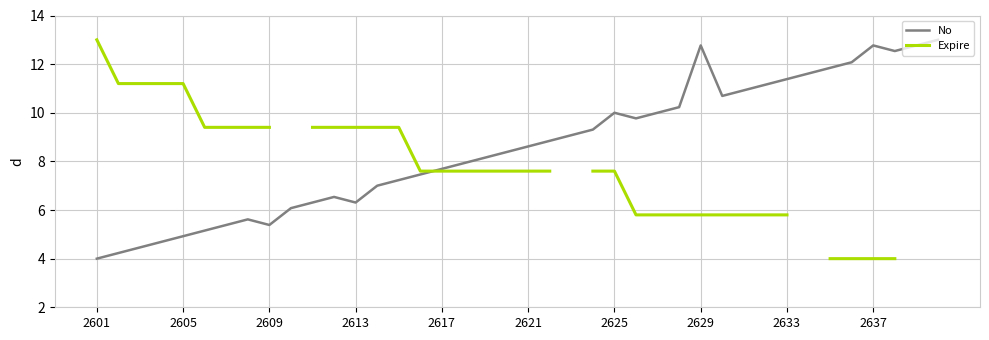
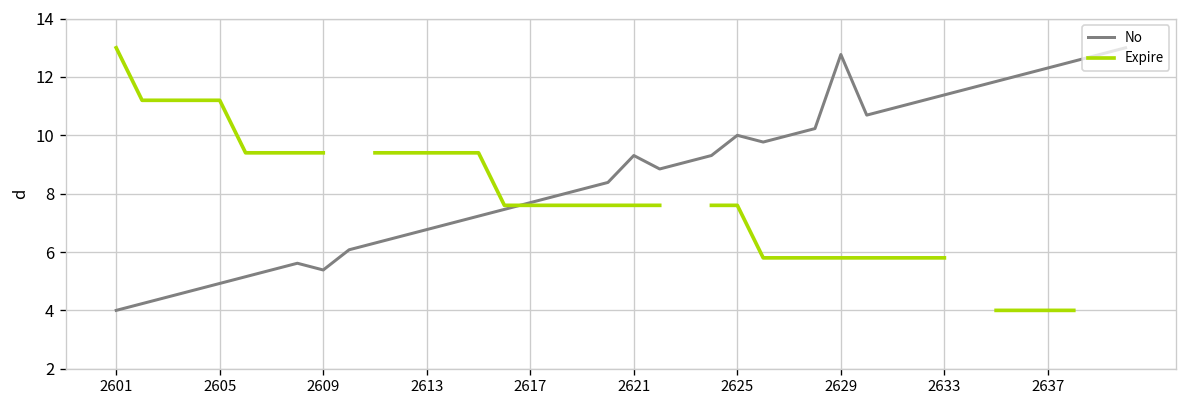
  {
    "No": {
      "2601": 4.0,
      "2605": 4.9,
      "2609": 5.4,
-     "2613": 6.3,
-     "2621": 8.6,
+     "2613": 6.8,
+     "2621": 9.3,
      "2625": 10.0,
      "2629": 12.8,
      "2633": 11.4,
-     "2637": 12.8
+     "2637": 12.3
    },
    "Expire": {
      "2601": 13.0,
      "2605": 11.2,
      "2609": 9.4,
      "2613": 9.4,
      "2621": 7.6,
      "2625": 7.6,
      "2629": 5.8,
      "2633": 5.8,
      "2637": 4.0
    }
  }
